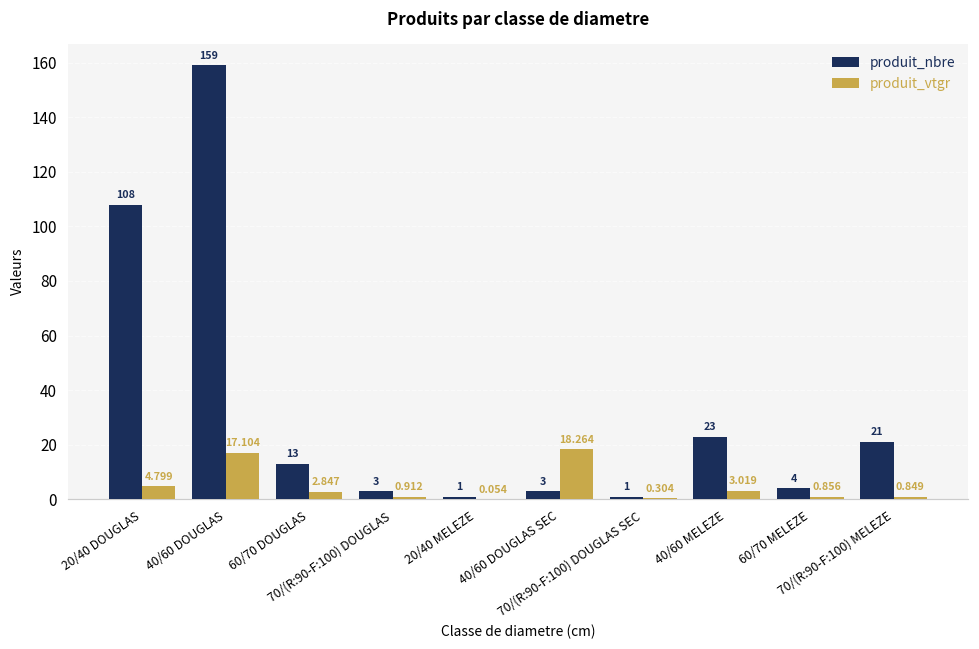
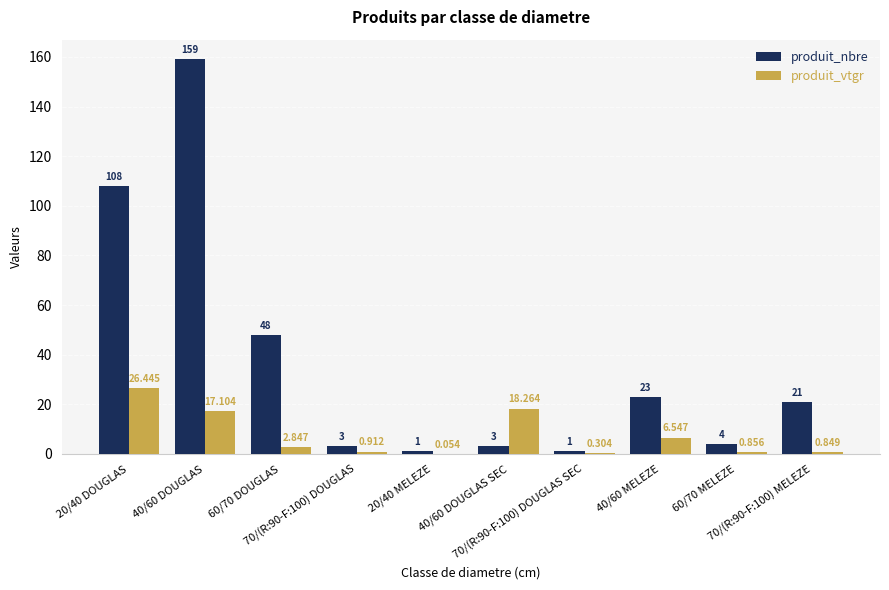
  {
    "produit_nbre": {
      "20/40 DOUGLAS": 108,
      "40/60 DOUGLAS": 159,
-     "60/70 DOUGLAS": 13,
+     "60/70 DOUGLAS": 48,
      "70/(R:90-F:100) DOUGLAS": 3,
      "20/40 MELEZE": 1,
      "40/60 DOUGLAS SEC": 3,
      "70/(R:90-F:100) DOUGLAS SEC": 1,
      "40/60 MELEZE": 23,
      "60/70 MELEZE": 4,
      "70/(R:90-F:100) MELEZE": 21
    },
    "produit_vtgr": {
-     "20/40 DOUGLAS": 4.799,
+     "20/40 DOUGLAS": 26.445,
      "40/60 DOUGLAS": 17.104,
      "60/70 DOUGLAS": 2.847,
      "70/(R:90-F:100) DOUGLAS": 0.912,
      "20/40 MELEZE": 0.054,
      "40/60 DOUGLAS SEC": 18.264,
      "70/(R:90-F:100) DOUGLAS SEC": 0.304,
-     "40/60 MELEZE": 3.019,
+     "40/60 MELEZE": 6.547,
      "60/70 MELEZE": 0.856,
      "70/(R:90-F:100) MELEZE": 0.849
    }
  }
